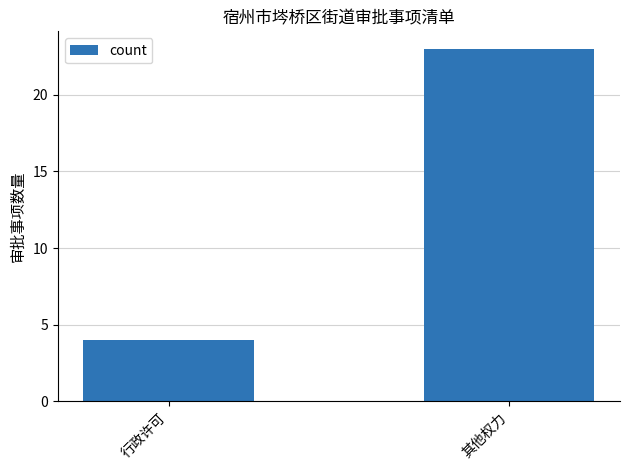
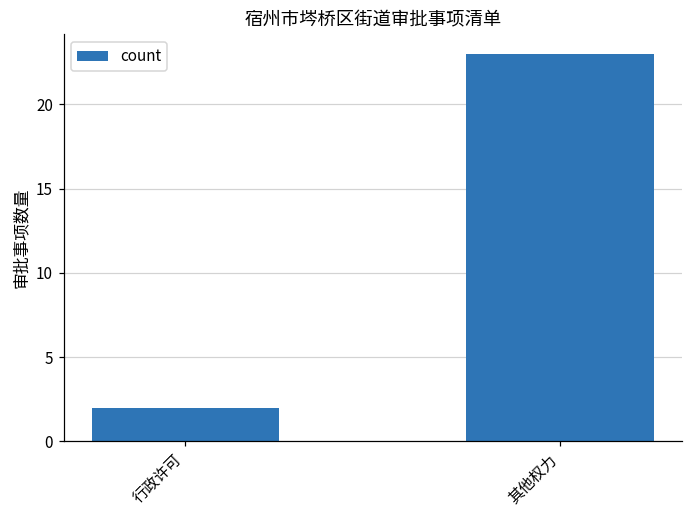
  {
-   "行政许可": 4,
+   "行政许可": 2,
    "其他权力": 23
  }
